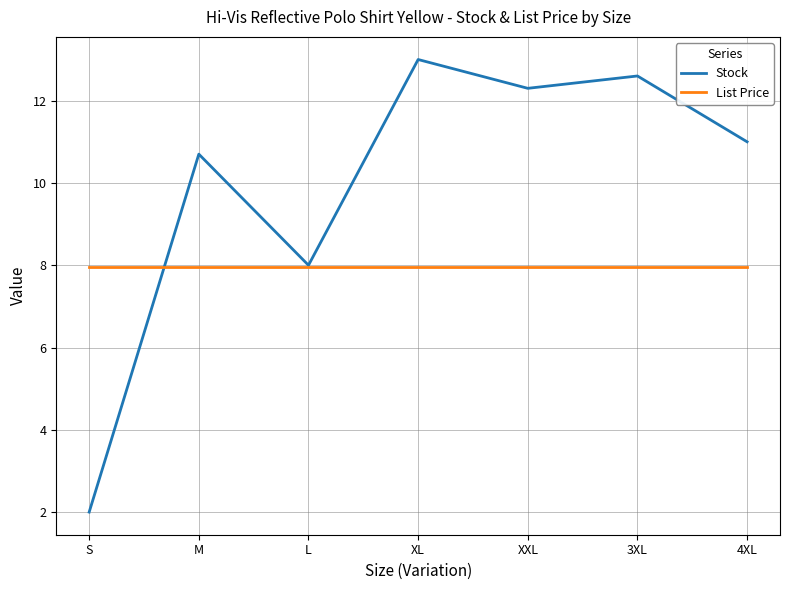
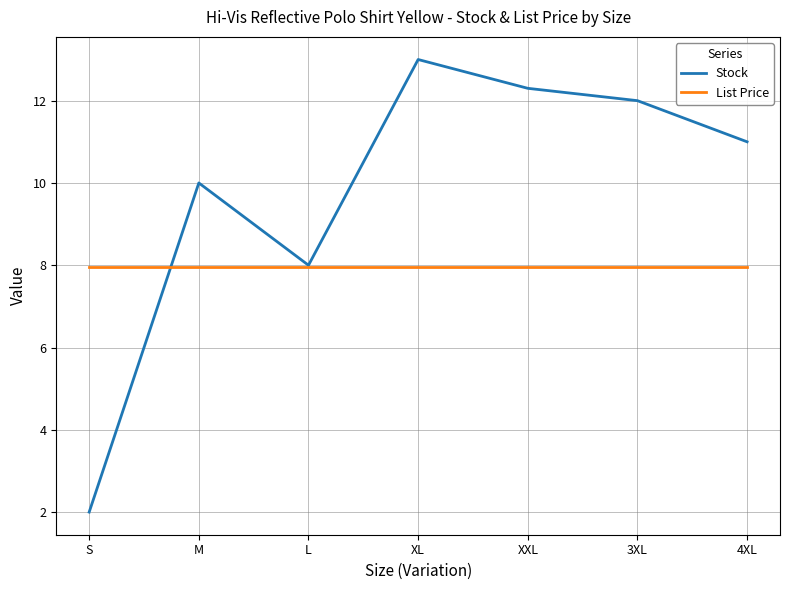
  {
    "Stock": {
      "S": 2.0,
-     "M": 10.7,
+     "M": 10.0,
      "XL": 13.0,
      "XXL": 12.3,
-     "3XL": 12.6,
+     "3XL": 12.0,
      "4XL": 11.0
    },
    "List Price": {
      "S": 8.0,
      "M": 8.0,
      "XL": 8.0,
      "XXL": 8.0,
      "3XL": 8.0,
      "4XL": 8.0
    }
  }
